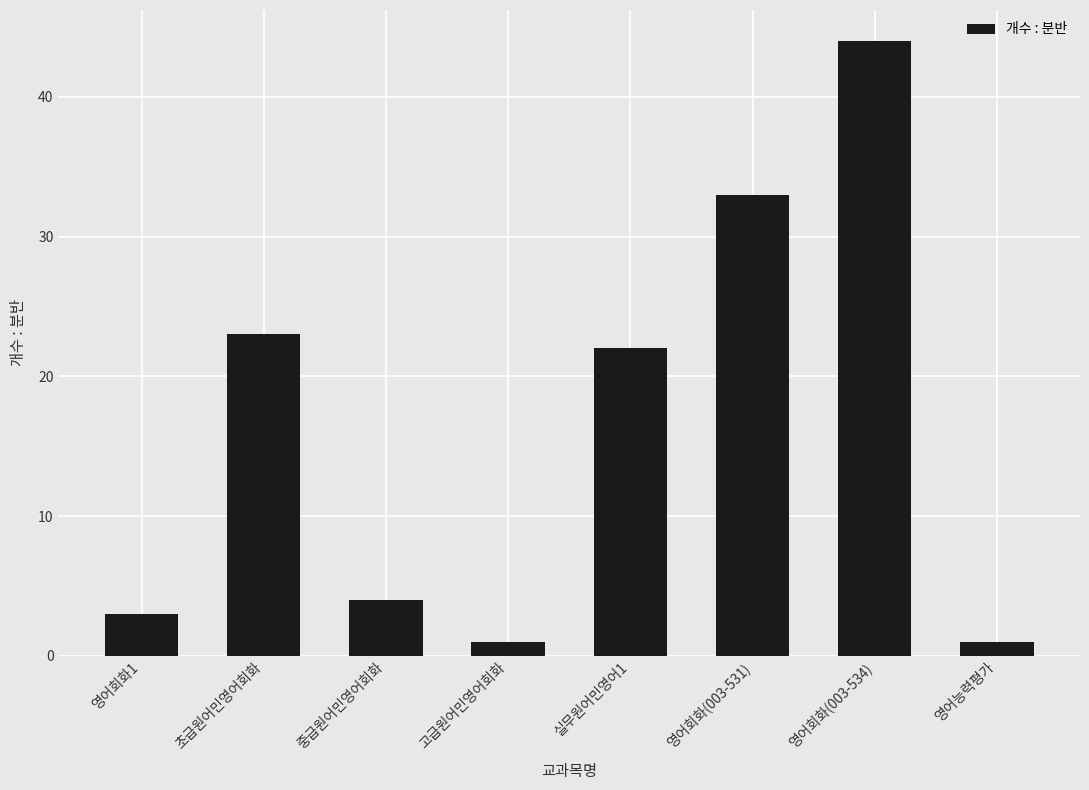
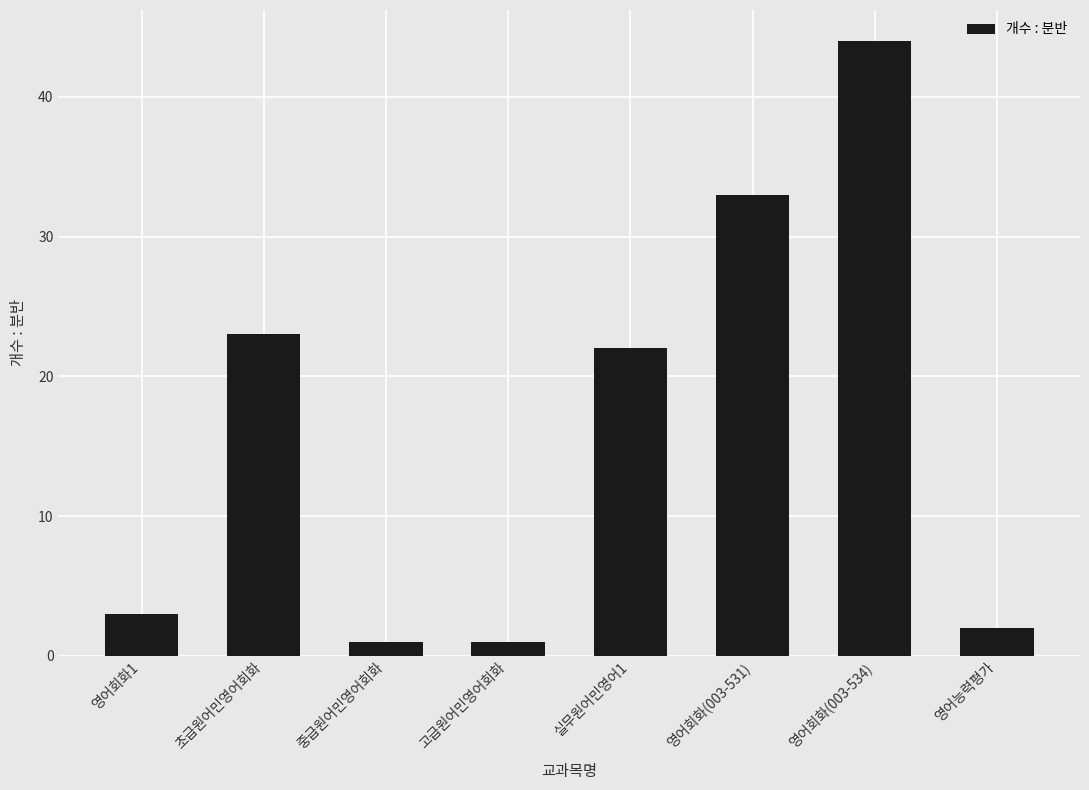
  {
    "영어회화1": 3,
    "초급원어민영어회화": 23,
-   "중급원어민영어회화": 4,
+   "중급원어민영어회화": 1,
    "고급원어민영어회화": 1,
    "실무원어민영어1": 22,
    "영어회화(003-531)": 33,
    "영어회화(003-534)": 44,
-   "영어능력평가": 1
+   "영어능력평가": 2
  }
